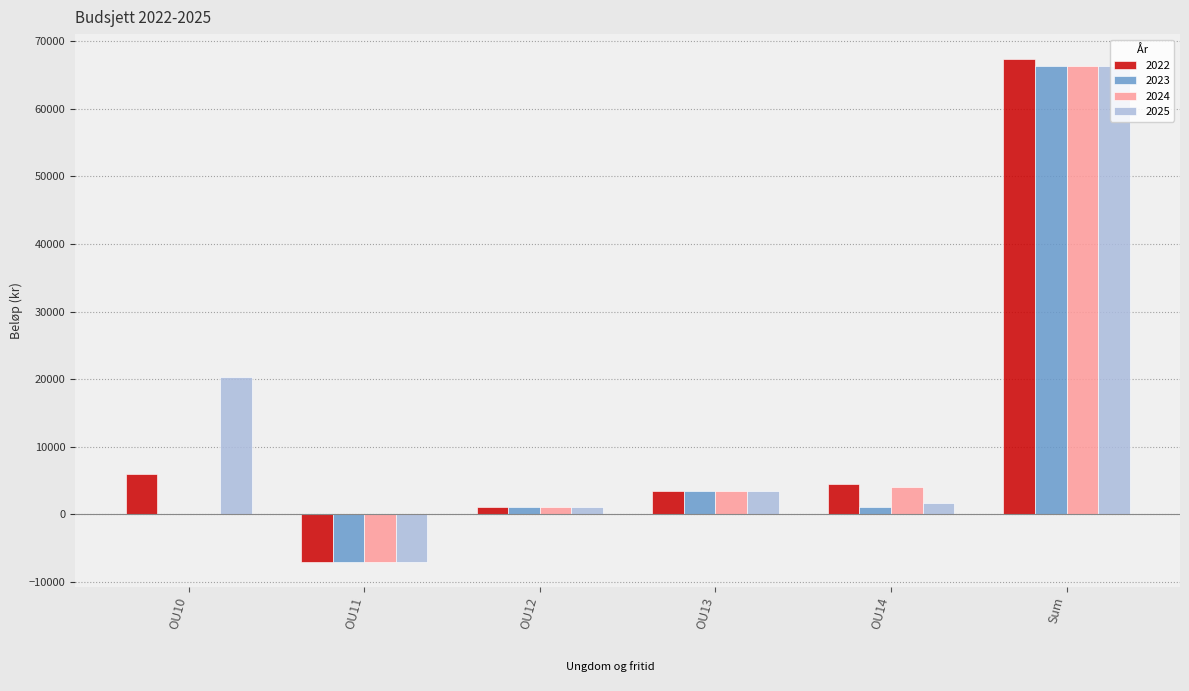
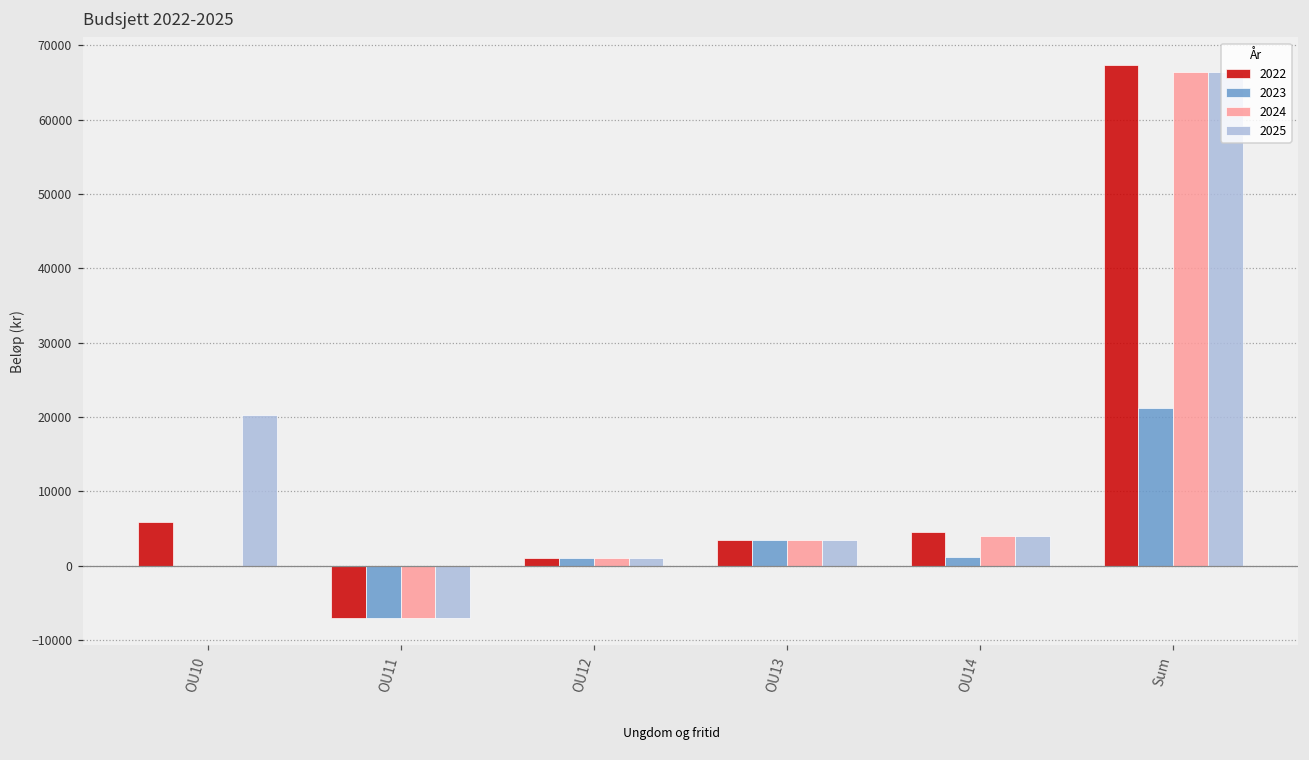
  {
    "2022": {
      "OU10": 6000,
      "OU11": -7000,
      "OU12": 1000,
      "OU13": 4000,
      "OU14": 5000,
      "Sum": 67000
    },
    "2023": {
      "OU10": 0,
      "OU11": -7000,
      "OU12": 1000,
      "OU13": 4000,
      "OU14": 1000,
-     "Sum": 66000
+     "Sum": 21000
    },
    "2024": {
      "OU10": 0,
      "OU11": -7000,
      "OU12": 1000,
      "OU13": 4000,
      "OU14": 4000,
      "Sum": 66000
    },
    "2025": {
      "OU10": 20000,
      "OU11": -7000,
      "OU12": 1000,
      "OU13": 4000,
-     "OU14": 2000
+     "OU14": 4000
    }
  }
